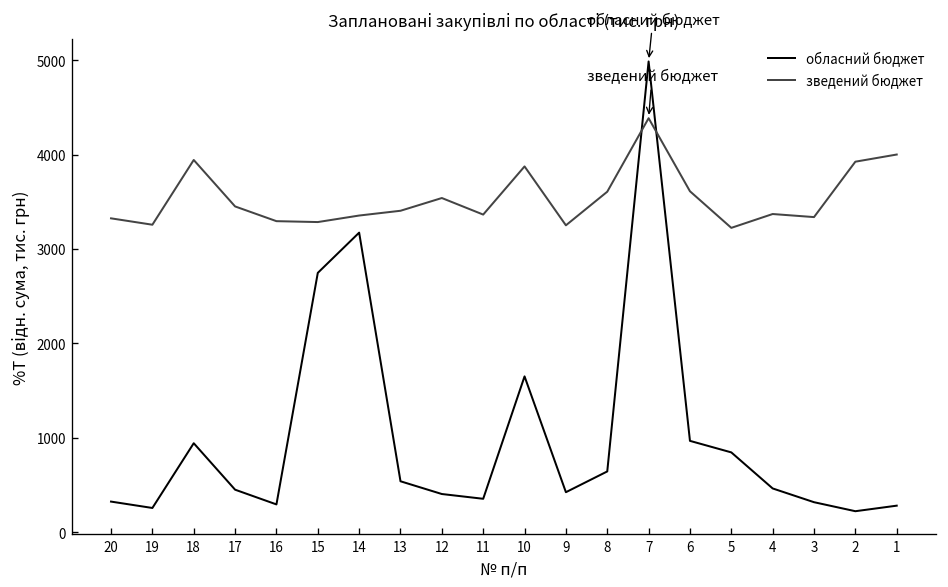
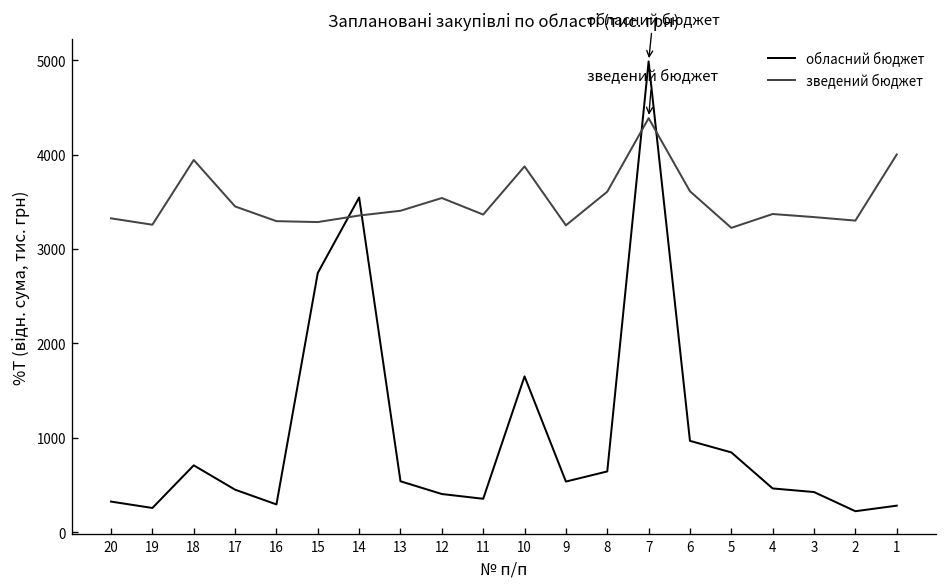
  {
    "обласний бюджет": {
      "20": 300,
      "19": 300,
-     "18": 900,
+     "18": 700,
      "17": 500,
      "16": 300,
      "15": 2700,
-     "14": 3200,
+     "14": 3500,
      "13": 500,
      "12": 400,
      "11": 400,
      "10": 1700,
-     "9": 400,
+     "9": 500,
      "8": 600,
      "7": 5000,
      "6": 1000,
      "5": 800,
      "4": 500,
-     "3": 300,
+     "3": 400,
      "2": 200,
      "1": 300
    },
    "зведений бюджет": {
      "20": 3300,
      "19": 3300,
      "18": 3900,
      "17": 3500,
      "16": 3300,
      "15": 3300,
      "14": 3400,
      "13": 3400,
      "12": 3500,
      "11": 3400,
      "10": 3900,
      "9": 3300,
      "8": 3600,
      "7": 4400,
      "6": 3600,
      "5": 3200,
      "4": 3400,
      "3": 3300,
-     "2": 3900,
+     "2": 3300,
      "1": 4000
    }
  }
